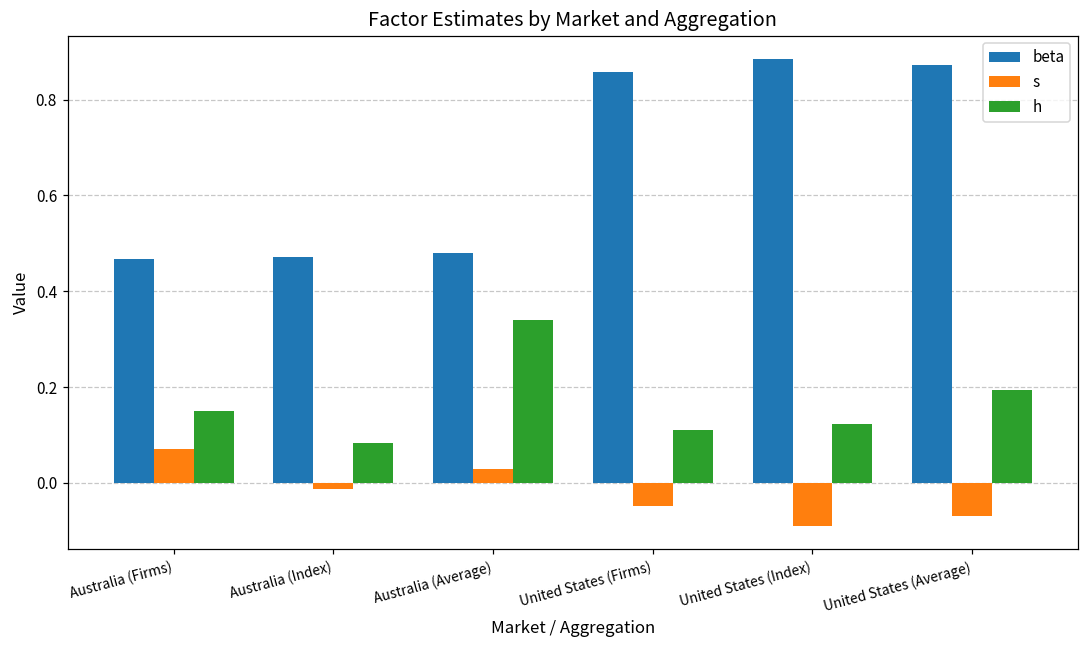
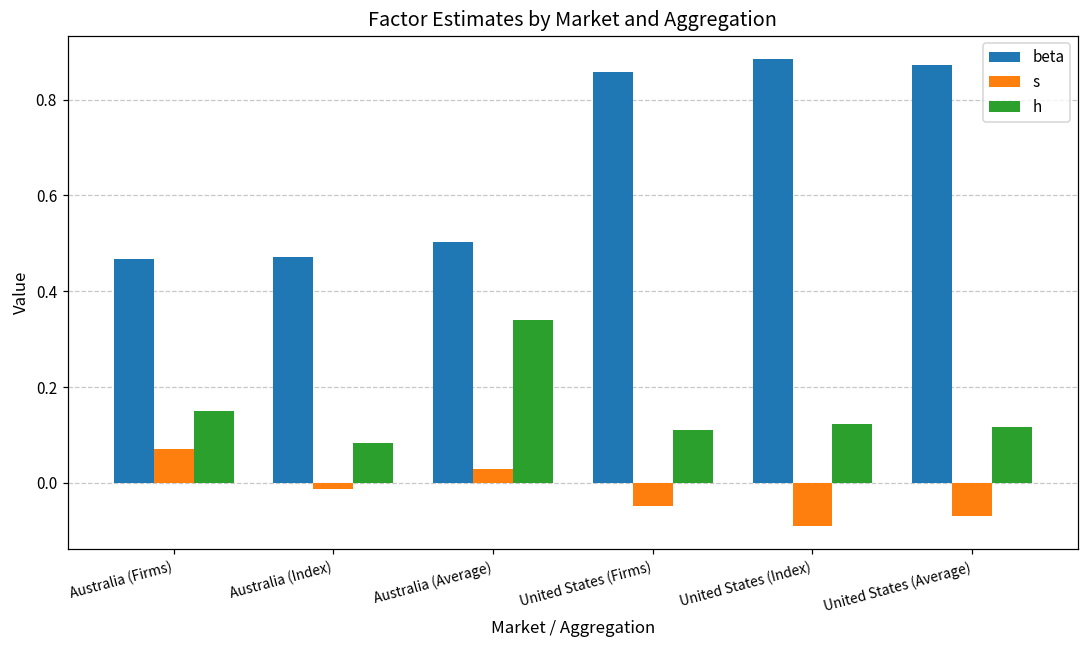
  {
    "beta": {
      "Australia (Firms)": 0.47,
      "Australia (Index)": 0.47,
-     "Australia (Average)": 0.48,
+     "Australia (Average)": 0.50,
      "United States (Firms)": 0.86,
      "United States (Index)": 0.88,
      "United States (Average)": 0.87
    },
    "s": {
      "Australia (Firms)": 0.07,
      "Australia (Index)": -0.01,
      "Australia (Average)": 0.03,
      "United States (Firms)": -0.05,
      "United States (Index)": -0.09,
      "United States (Average)": -0.07
    },
    "h": {
      "Australia (Firms)": 0.15,
      "Australia (Index)": 0.08,
      "Australia (Average)": 0.34,
      "United States (Firms)": 0.11,
      "United States (Index)": 0.12,
-     "United States (Average)": 0.19
+     "United States (Average)": 0.12
    }
  }
